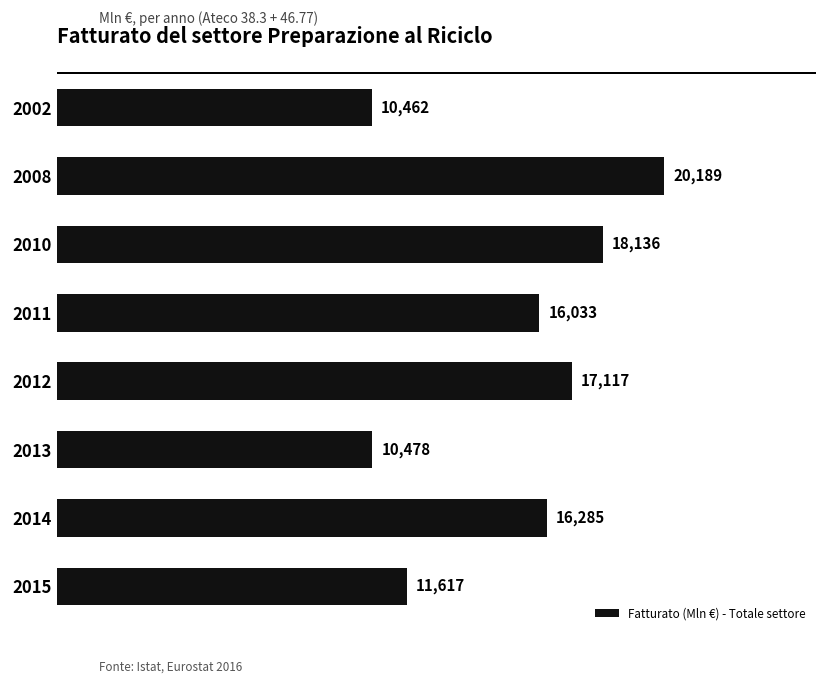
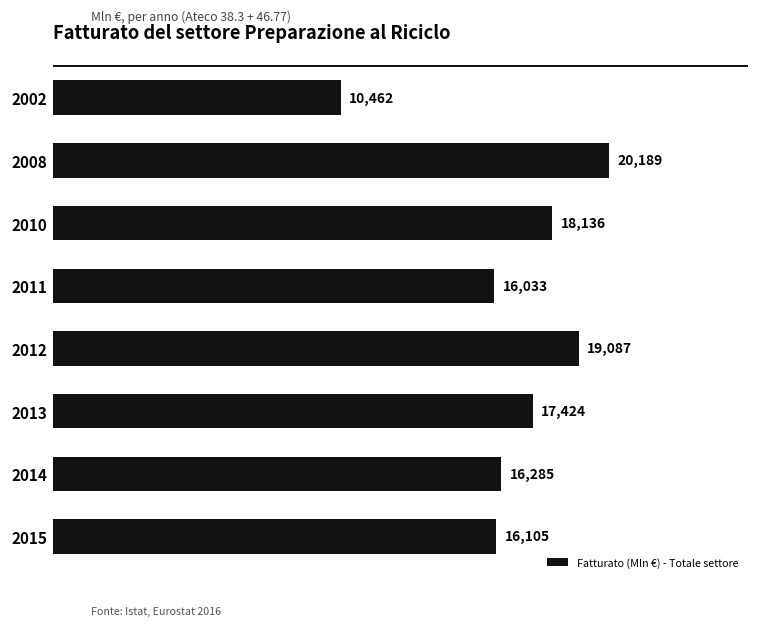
  {
    "2002": "10,462",
    "2008": "20,189",
    "2010": "18,136",
    "2011": "16,033",
-   "2012": "17,117",
-   "2013": "10,478",
+   "2012": "19,087",
+   "2013": "17,424",
    "2014": "16,285",
-   "2015": "11,617"
+   "2015": "16,105"
  }
